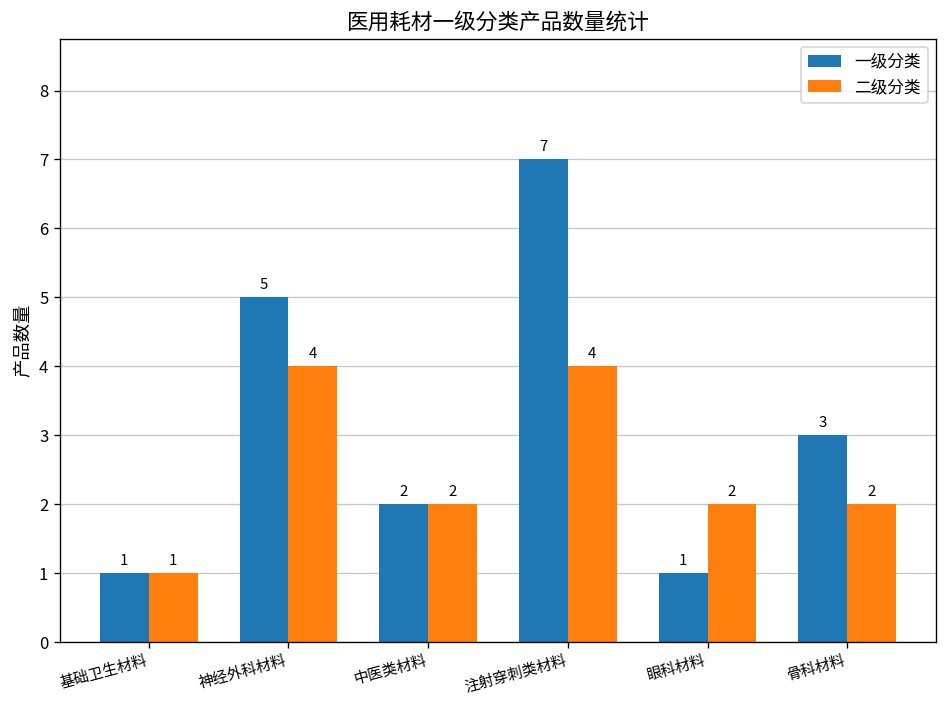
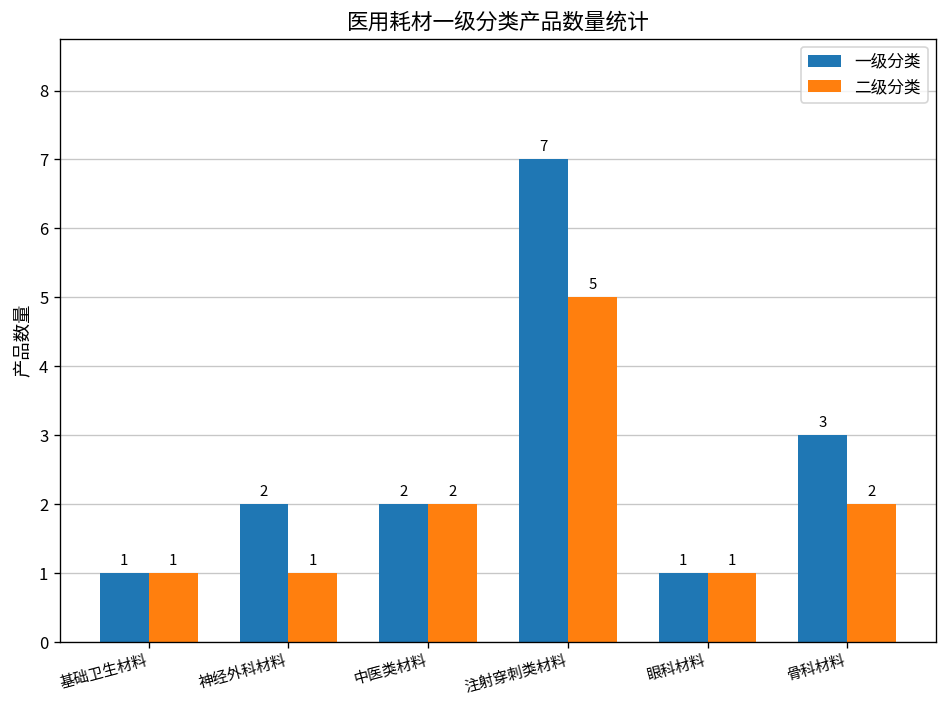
  {
    "一级分类": {
      "基础卫生材料": 1,
-     "神经外科材料": 5,
+     "神经外科材料": 2,
      "中医类材料": 2,
      "注射穿刺类材料": 7,
      "眼科材料": 1,
      "骨科材料": 3
    },
    "二级分类": {
      "基础卫生材料": 1,
-     "神经外科材料": 4,
+     "神经外科材料": 1,
      "中医类材料": 2,
-     "注射穿刺类材料": 4,
-     "眼科材料": 2,
+     "注射穿刺类材料": 5,
+     "眼科材料": 1,
      "骨科材料": 2
    }
  }
